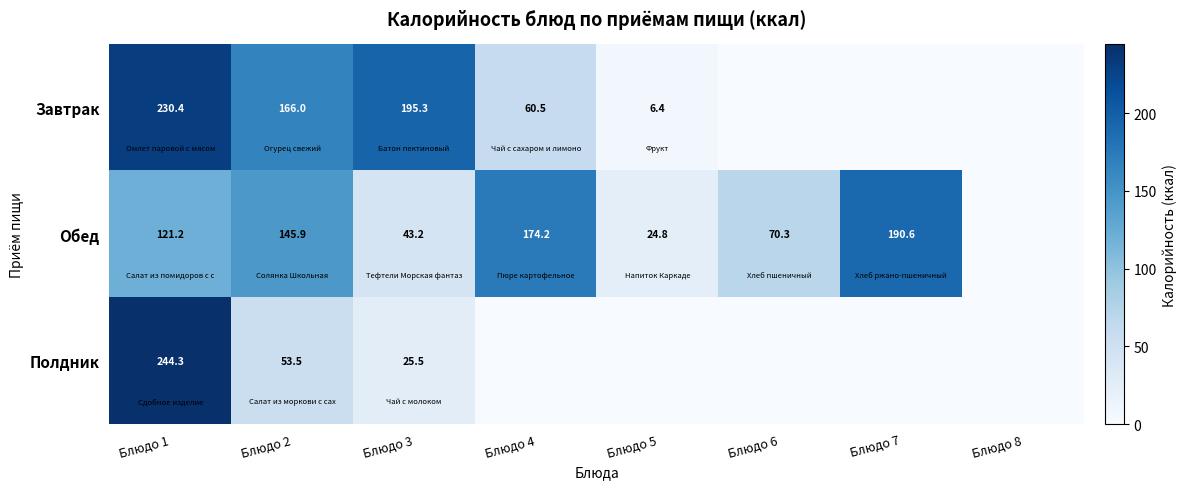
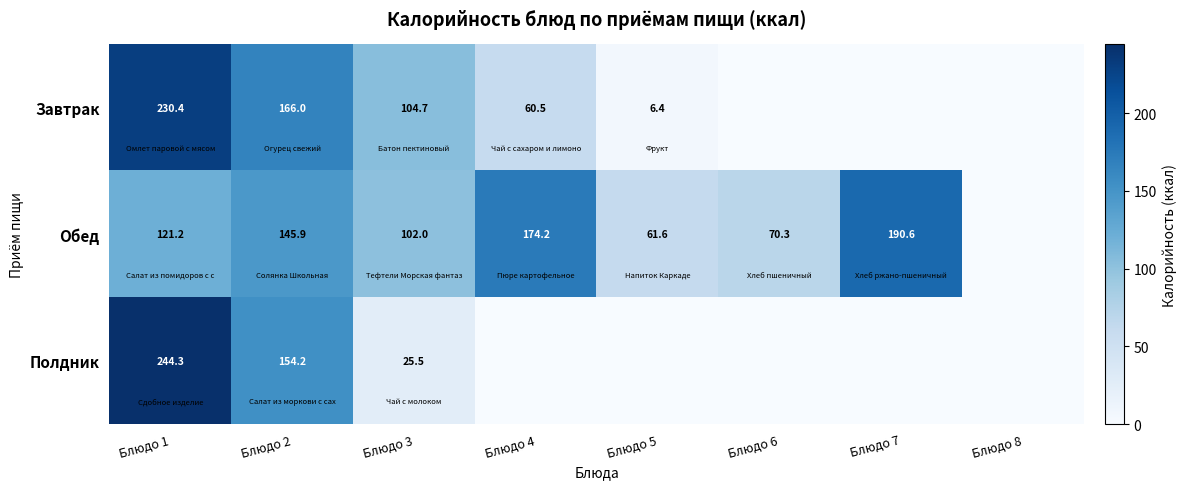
  {
    "Завтрак": {
-     "Блюдо 3": 195.3
+     "Блюдо 3": 104.7
    },
    "Обед": {
-     "Блюдо 3": 43.2,
-     "Блюдо 5": 24.8
+     "Блюдо 3": 102.0,
+     "Блюдо 5": 61.6
    },
    "Полдник": {
-     "Блюдо 2": 53.5
+     "Блюдо 2": 154.2
    }
  }
